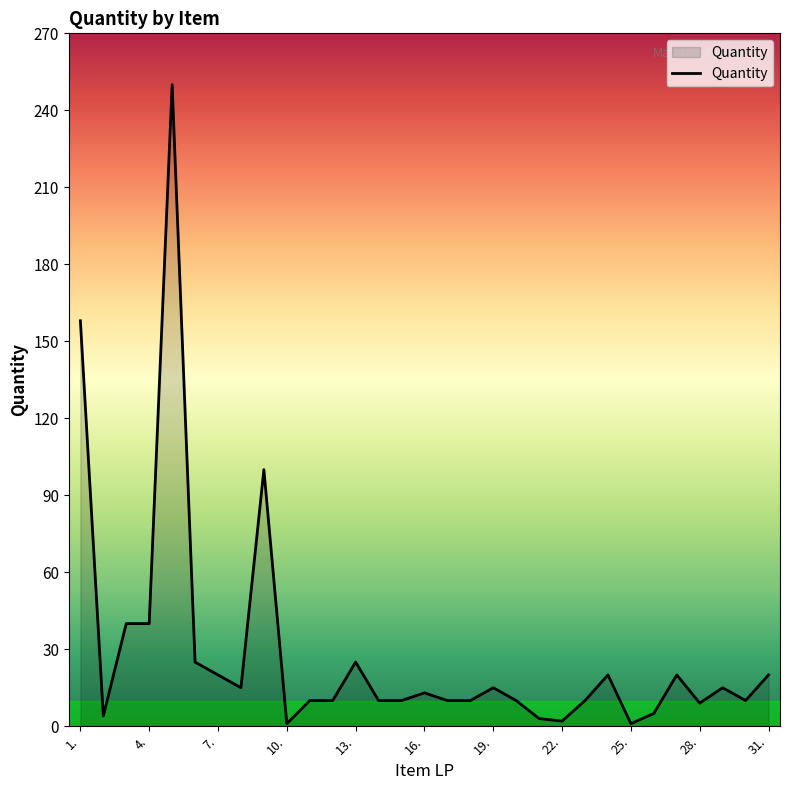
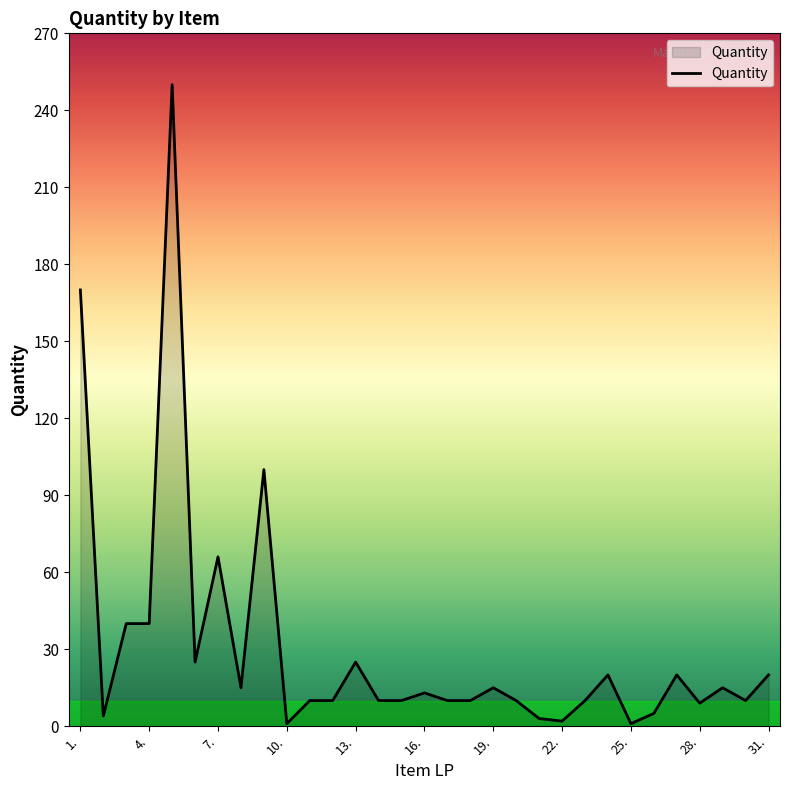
  {
-   "1.": 158,
+   "1.": 170,
    "4.": 40,
-   "7.": 20,
+   "7.": 66,
    "13.": 25,
    "16.": 13,
    "19.": 15,
    "31.": 20
  }
